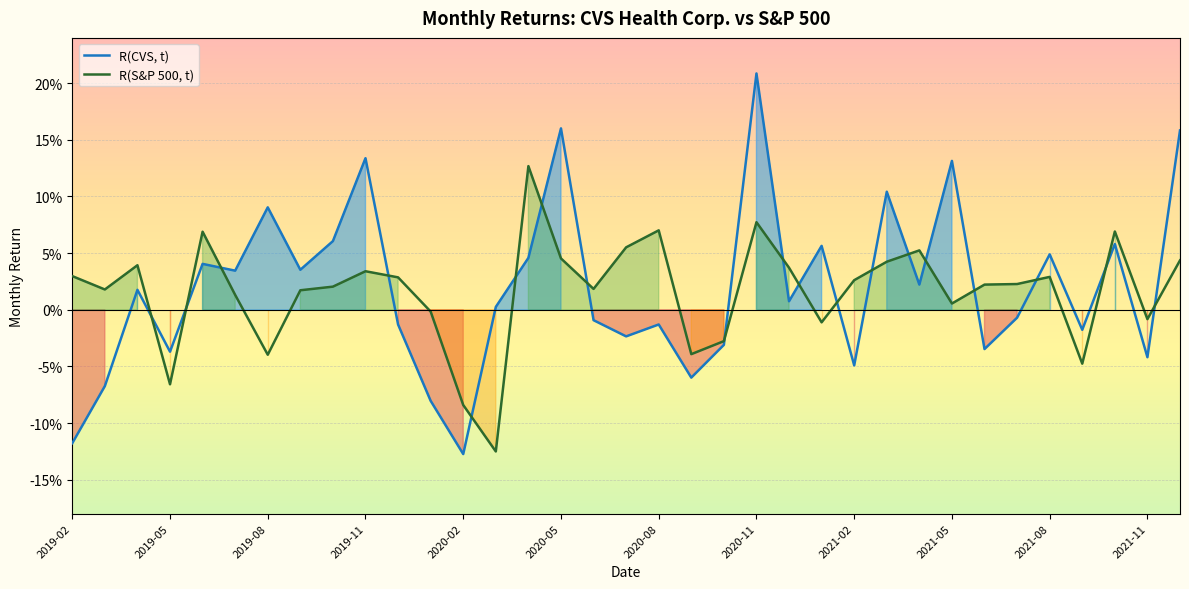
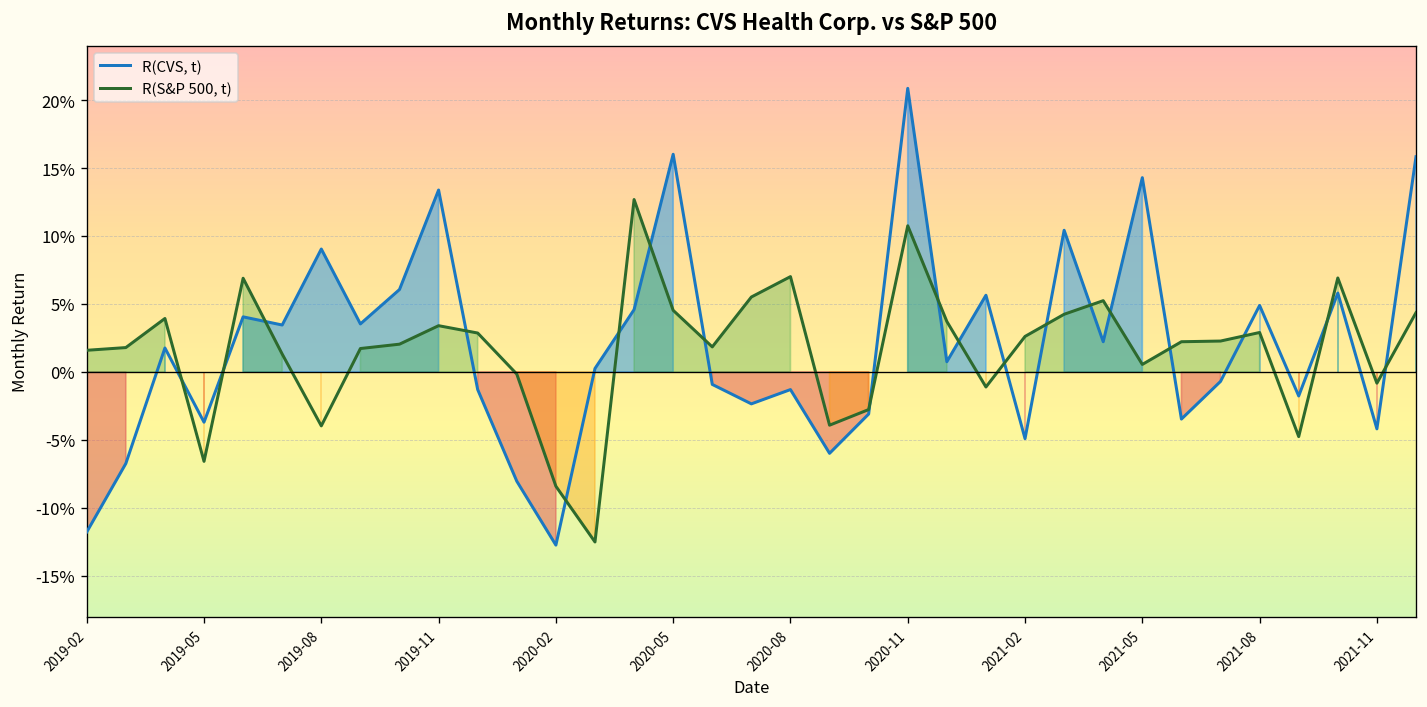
  {
    "R(CVS, t)": {
      "2019-02": "-11.8%",
      "2019-05": "-3.7%",
      "2019-08": "9.0%",
      "2019-11": "13.4%",
      "2020-02": "-12.7%",
      "2020-05": "16.0%",
      "2020-08": "-1.3%",
      "2020-11": "20.9%",
      "2021-02": "-4.9%",
-     "2021-05": "13.1%",
+     "2021-05": "14.3%",
      "2021-08": "4.9%",
      "2021-11": "-4.2%"
    },
    "R(S&P 500, t)": {
-     "2019-02": "3.0%",
+     "2019-02": "1.6%",
      "2019-05": "-6.6%",
      "2019-08": "-4.0%",
      "2019-11": "3.4%",
      "2020-02": "-8.4%",
      "2020-05": "4.5%",
      "2020-08": "7.0%",
-     "2020-11": "7.7%",
+     "2020-11": "10.8%",
      "2021-02": "2.6%",
      "2021-05": "0.5%",
      "2021-08": "2.9%",
      "2021-11": "-0.8%"
    }
  }
